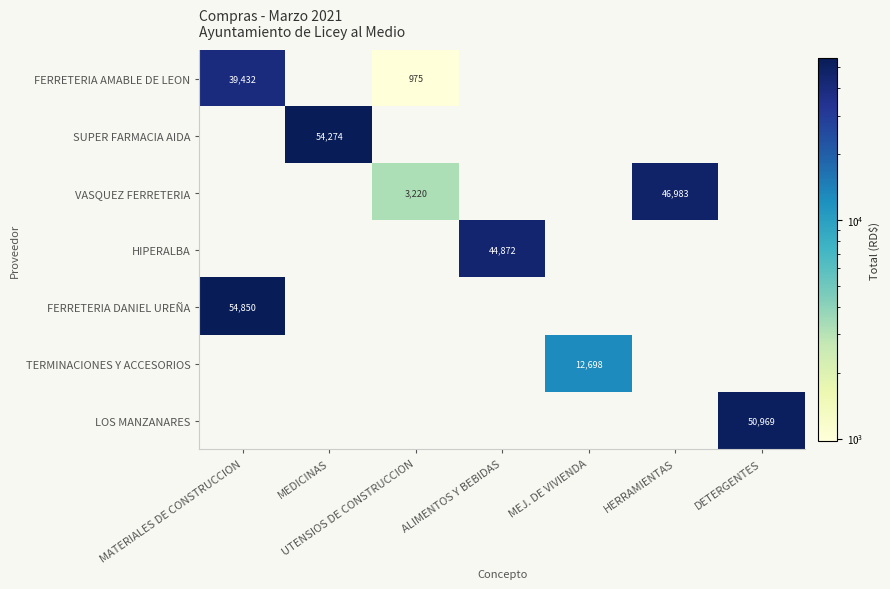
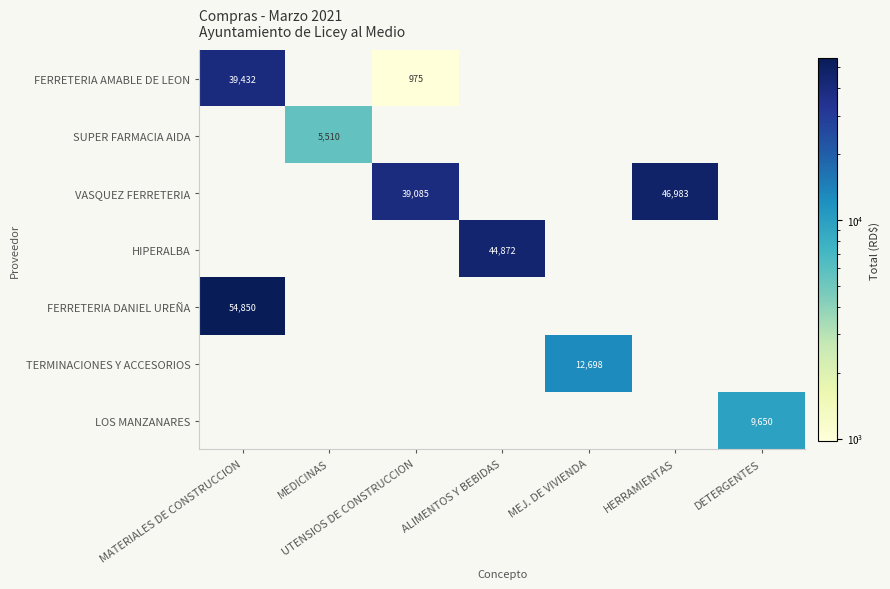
  {
    "FERRETERIA AMABLE DE LEON": {
      "MATERIALES DE CONSTRUCCION": "39,432",
      "UTENSIOS DE CONSTRUCCION": "975"
    },
    "SUPER FARMACIA AIDA": {
-     "MEDICINAS": "54,274"
+     "MEDICINAS": "5,510"
    },
    "VASQUEZ FERRETERIA": {
-     "UTENSIOS DE CONSTRUCCION": "3,220",
+     "UTENSIOS DE CONSTRUCCION": "39,085",
      "HERRAMIENTAS": "46,983"
    },
    "HIPERALBA": {
      "ALIMENTOS Y BEBIDAS": "44,872"
    },
    "FERRETERIA DANIEL UREÑA": {
      "MATERIALES DE CONSTRUCCION": "54,850"
    },
    "TERMINACIONES Y ACCESORIOS": {
      "MEJ. DE VIVIENDA": "12,698"
    },
    "LOS MANZANARES": {
-     "DETERGENTES": "50,969"
+     "DETERGENTES": "9,650"
    }
  }
